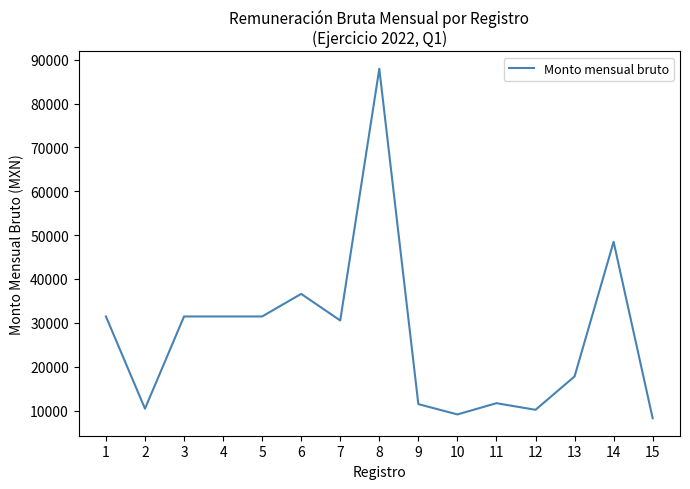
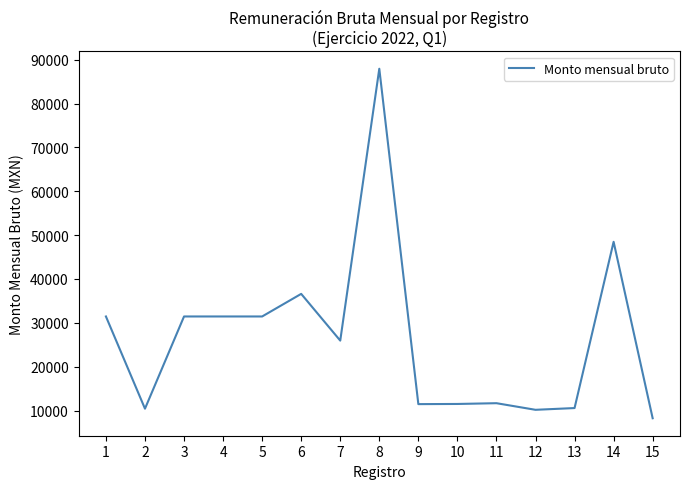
  {
    "1": 31000,
    "2": 10000,
    "3": 31000,
    "4": 31000,
    "5": 31000,
    "6": 37000,
-   "7": 31000,
+   "7": 26000,
    "8": 88000,
    "9": 11000,
-   "10": 9000,
+   "10": 12000,
    "11": 12000,
    "12": 10000,
-   "13": 18000,
+   "13": 11000,
    "14": 48000,
    "15": 8000
  }
